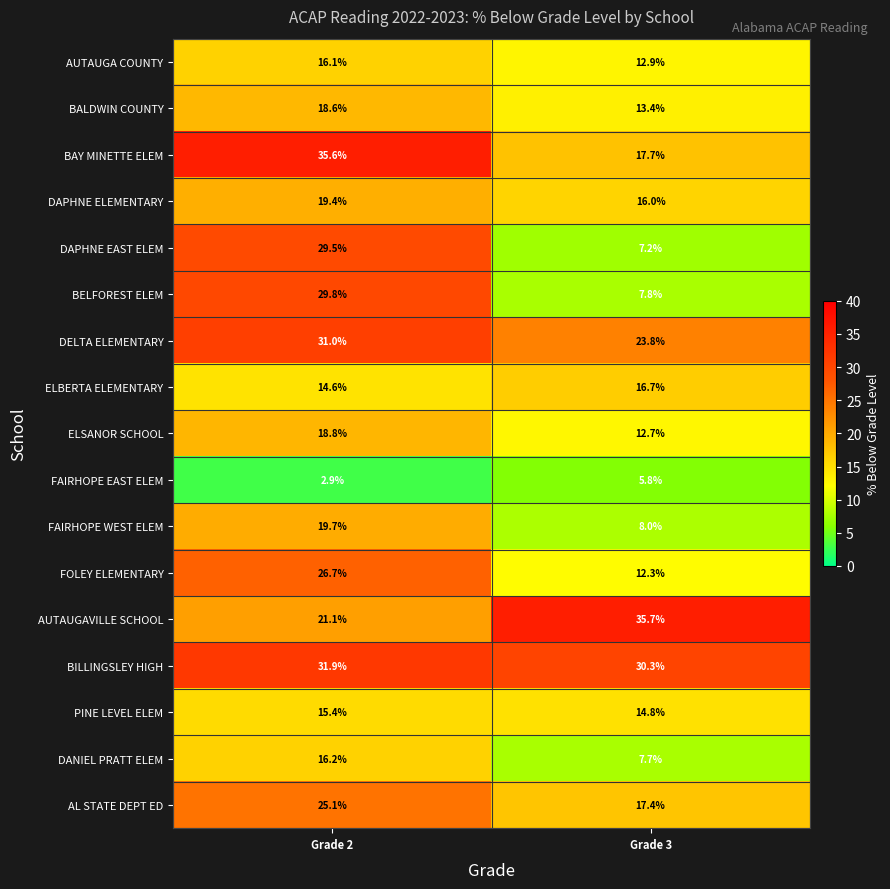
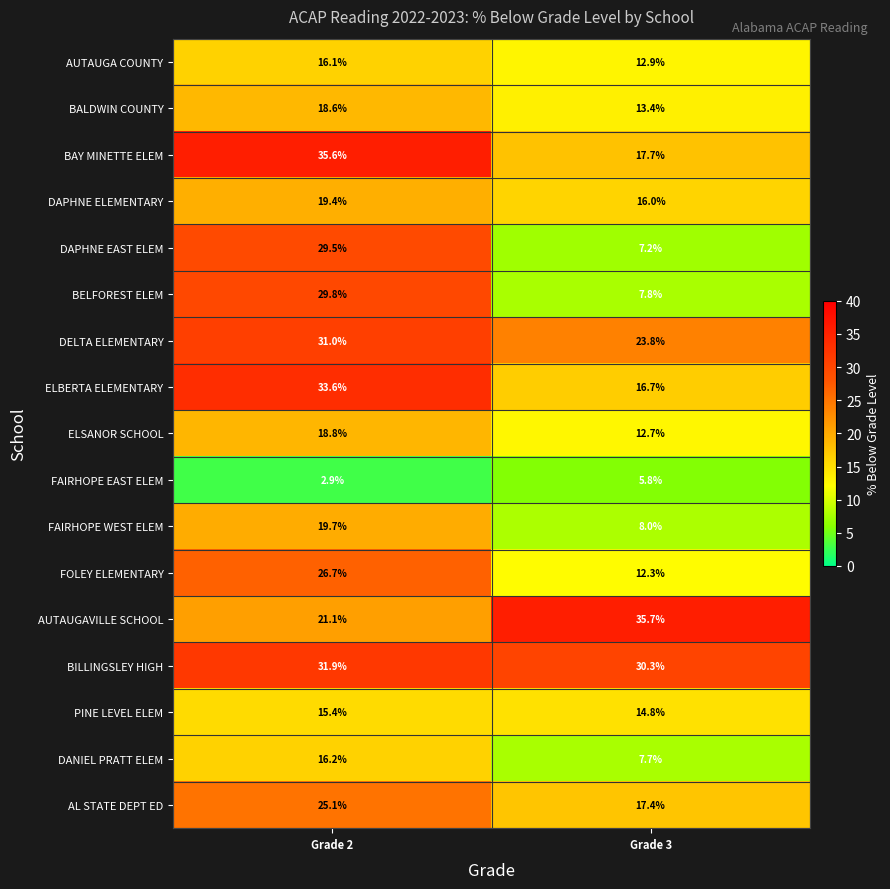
  {
    "AUTAUGA COUNTY": {
      "Grade 2": "16.1%",
      "Grade 3": "12.9%"
    },
    "BALDWIN COUNTY": {
      "Grade 2": "18.6%",
      "Grade 3": "13.4%"
    },
    "BAY MINETTE ELEM": {
      "Grade 2": "35.6%",
      "Grade 3": "17.7%"
    },
    "DAPHNE ELEMENTARY": {
      "Grade 2": "19.4%",
      "Grade 3": "16.0%"
    },
    "DAPHNE EAST ELEM": {
      "Grade 2": "29.5%",
      "Grade 3": "7.2%"
    },
    "BELFOREST ELEM": {
      "Grade 2": "29.8%",
      "Grade 3": "7.8%"
    },
    "DELTA ELEMENTARY": {
      "Grade 2": "31.0%",
      "Grade 3": "23.8%"
    },
    "ELBERTA ELEMENTARY": {
-     "Grade 2": "14.6%",
+     "Grade 2": "33.6%",
      "Grade 3": "16.7%"
    },
    "ELSANOR SCHOOL": {
      "Grade 2": "18.8%",
      "Grade 3": "12.7%"
    },
    "FAIRHOPE EAST ELEM": {
      "Grade 2": "2.9%",
      "Grade 3": "5.8%"
    },
    "FAIRHOPE WEST ELEM": {
      "Grade 2": "19.7%",
      "Grade 3": "8.0%"
    },
    "FOLEY ELEMENTARY": {
      "Grade 2": "26.7%",
      "Grade 3": "12.3%"
    },
    "AUTAUGAVILLE SCHOOL": {
      "Grade 2": "21.1%",
      "Grade 3": "35.7%"
    },
    "BILLINGSLEY HIGH": {
      "Grade 2": "31.9%",
      "Grade 3": "30.3%"
    },
    "PINE LEVEL ELEM": {
      "Grade 2": "15.4%",
      "Grade 3": "14.8%"
    },
    "DANIEL PRATT ELEM": {
      "Grade 2": "16.2%",
      "Grade 3": "7.7%"
    },
    "AL STATE DEPT ED": {
      "Grade 2": "25.1%",
      "Grade 3": "17.4%"
    }
  }
